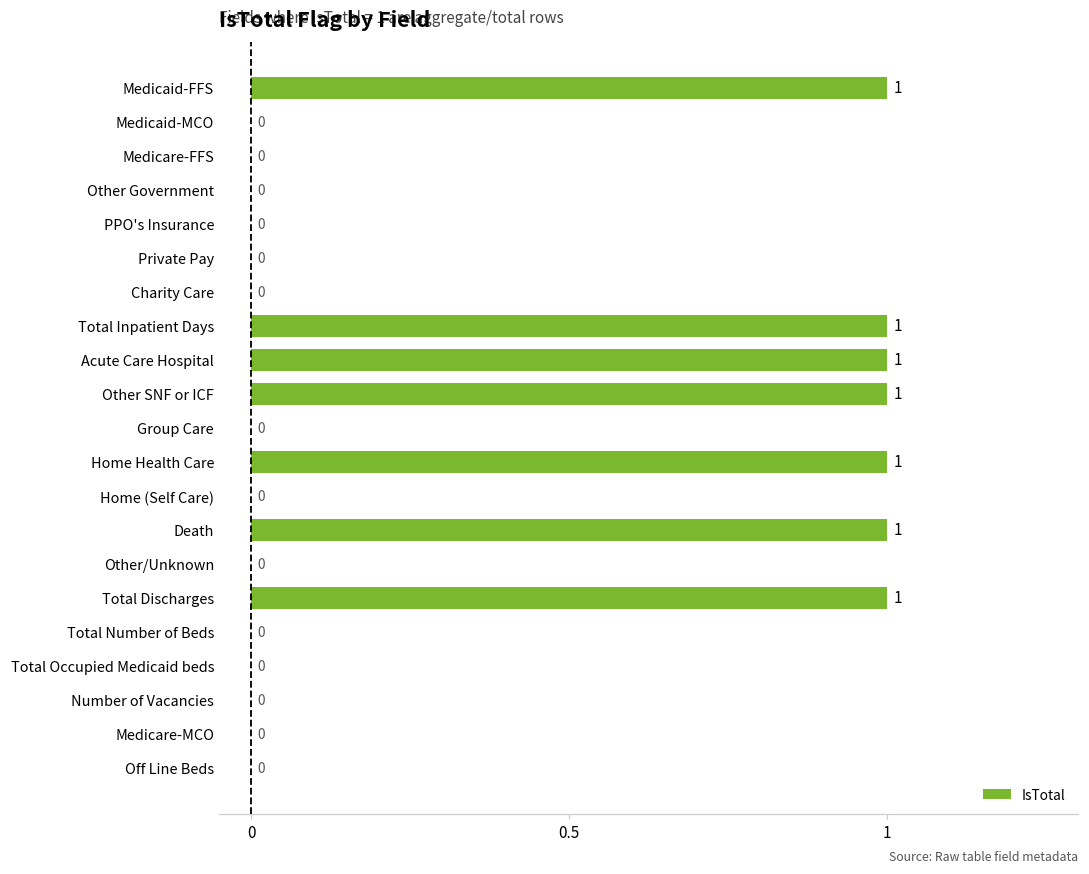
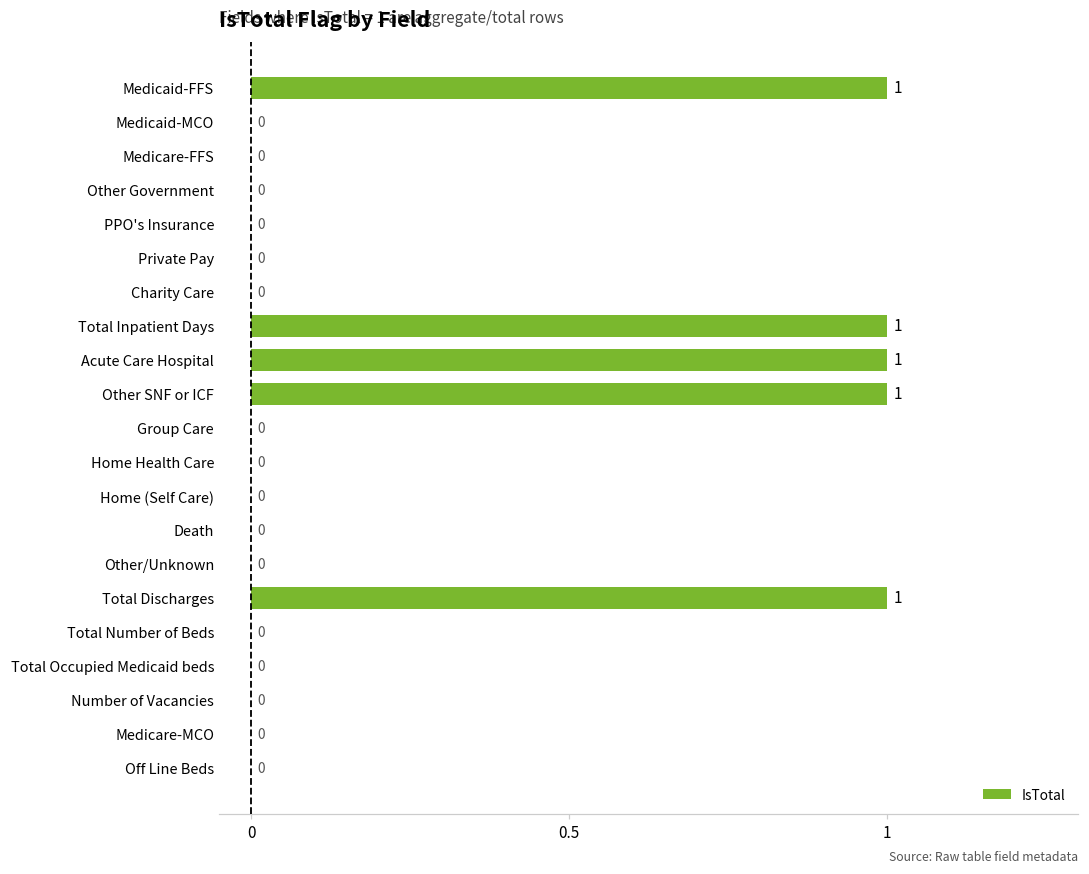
  {
    "Medicaid-FFS": 1,
    "Medicaid-MCO": 0,
    "Medicare-FFS": 0,
    "Other Government": 0,
    "PPO's Insurance": 0,
    "Private Pay": 0,
    "Charity Care": 0,
    "Total Inpatient Days": 1,
    "Acute Care Hospital": 1,
    "Other SNF or ICF": 1,
    "Group Care": 0,
-   "Home Health Care": 1,
+   "Home Health Care": 0,
    "Home (Self Care)": 0,
-   "Death": 1,
+   "Death": 0,
    "Other/Unknown": 0,
    "Total Discharges": 1,
    "Total Number of Beds": 0,
    "Total Occupied Medicaid beds": 0,
    "Number of Vacancies": 0,
    "Medicare-MCO": 0,
    "Off Line Beds": 0
  }
